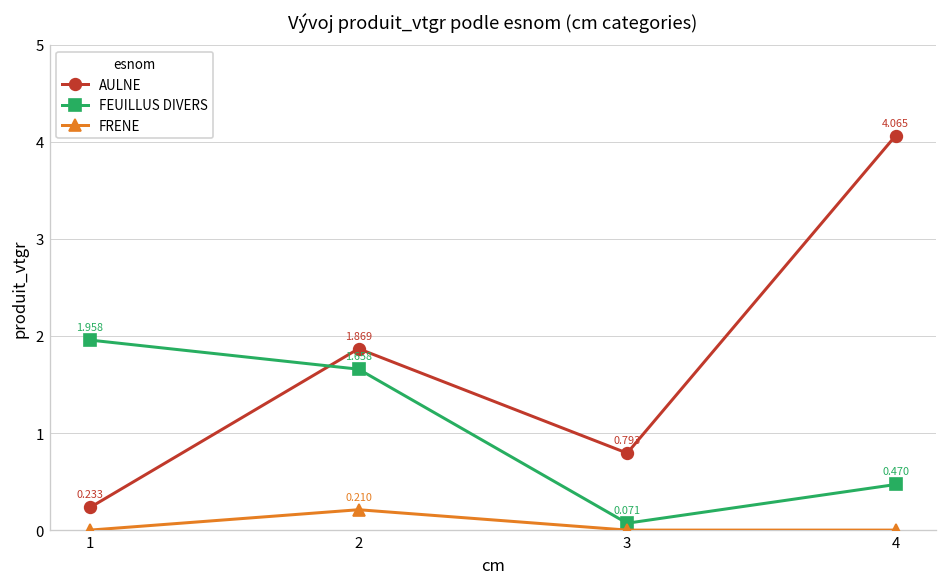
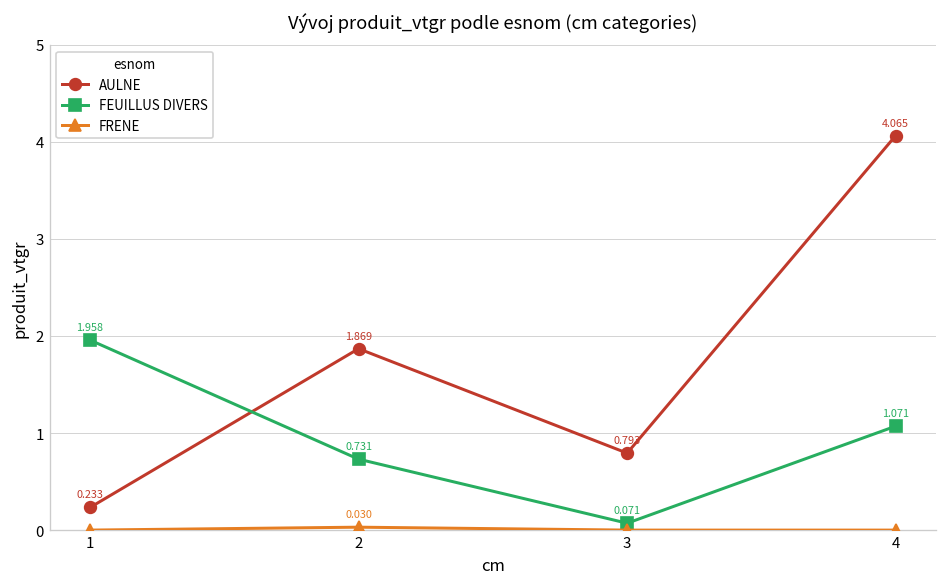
  {
    "AULNE": {
      "1": 0.233,
      "2": 1.869,
      "3": 0.793,
      "4": 4.065
    },
    "FEUILLUS DIVERS": {
      "1": 1.958,
-     "2": 1.658,
+     "2": 0.731,
      "3": 0.071,
-     "4": 0.470
+     "4": 1.071
    },
    "FRENE": {
-     "2": 0.210
+     "2": 0.030
    }
  }
